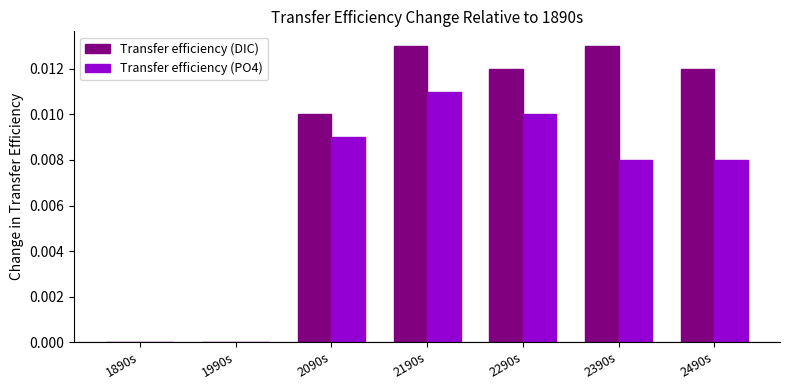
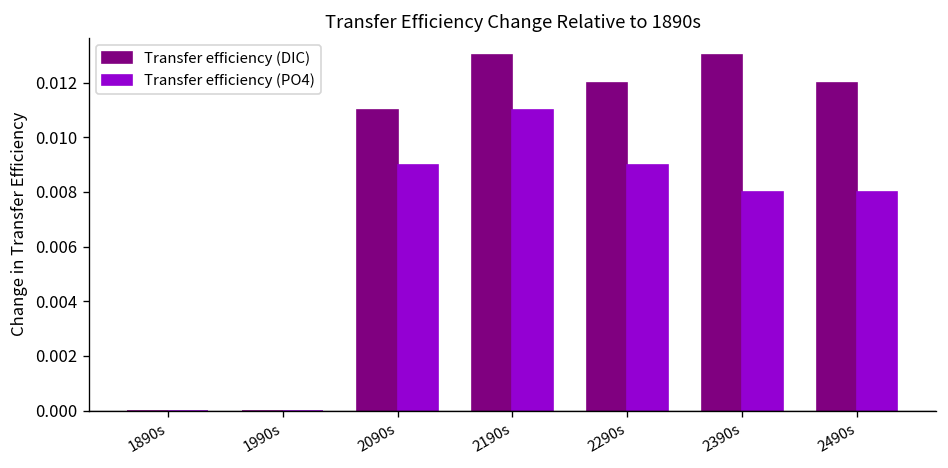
  {
    "Transfer efficiency (DIC)": {
      "1890s": 0.0000,
      "1990s": 0.0000,
-     "2090s": 0.0100,
+     "2090s": 0.0110,
      "2190s": 0.0130,
      "2290s": 0.0120,
      "2390s": 0.0130,
      "2490s": 0.0120
    },
    "Transfer efficiency (PO4)": {
      "1890s": 0.0000,
      "1990s": 0.0000,
      "2090s": 0.0090,
      "2190s": 0.0110,
-     "2290s": 0.0100,
+     "2290s": 0.0090,
      "2390s": 0.0080,
      "2490s": 0.0080
    }
  }
